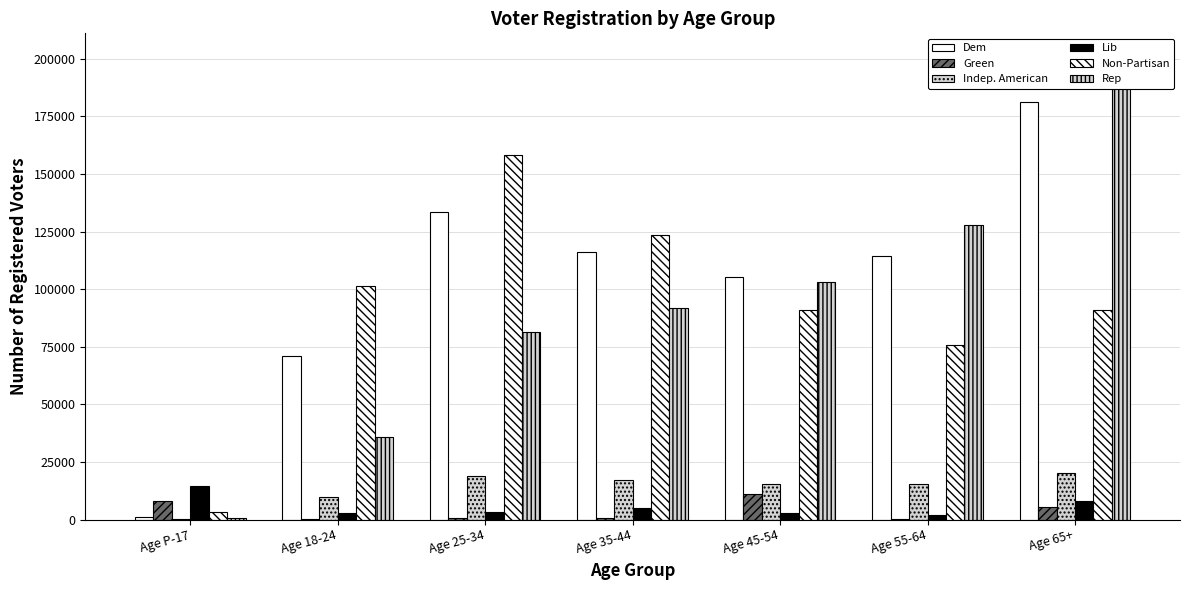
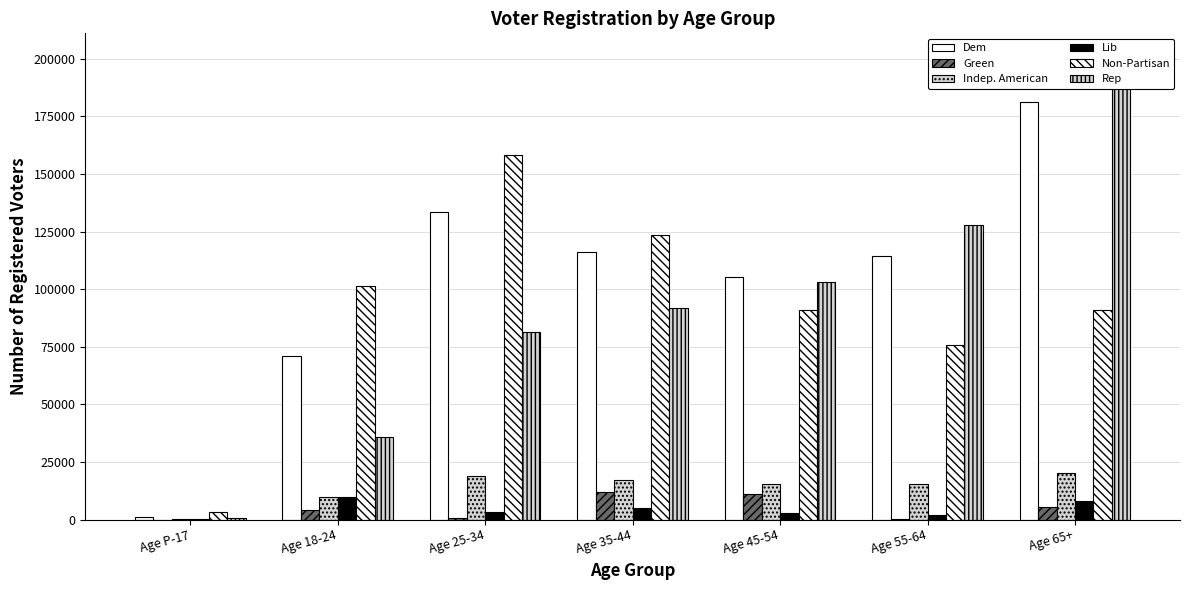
  {
    "Green": {
-     "Age P-17": 8000,
-     "Age 18-24": 0,
-     "Age 35-44": 1000,
+     "Age P-17": 0,
+     "Age 18-24": 4000,
+     "Age 35-44": 12000,
      "Age 45-54": 11000,
      "Age 65+": 6000
    },
    "Lib": {
-     "Age P-17": 15000,
-     "Age 18-24": 3000,
+     "Age P-17": 0,
+     "Age 18-24": 10000,
      "Age 25-34": 3000,
      "Age 35-44": 5000,
      "Age 45-54": 3000,
      "Age 55-64": 2000,
      "Age 65+": 8000
    }
  }
